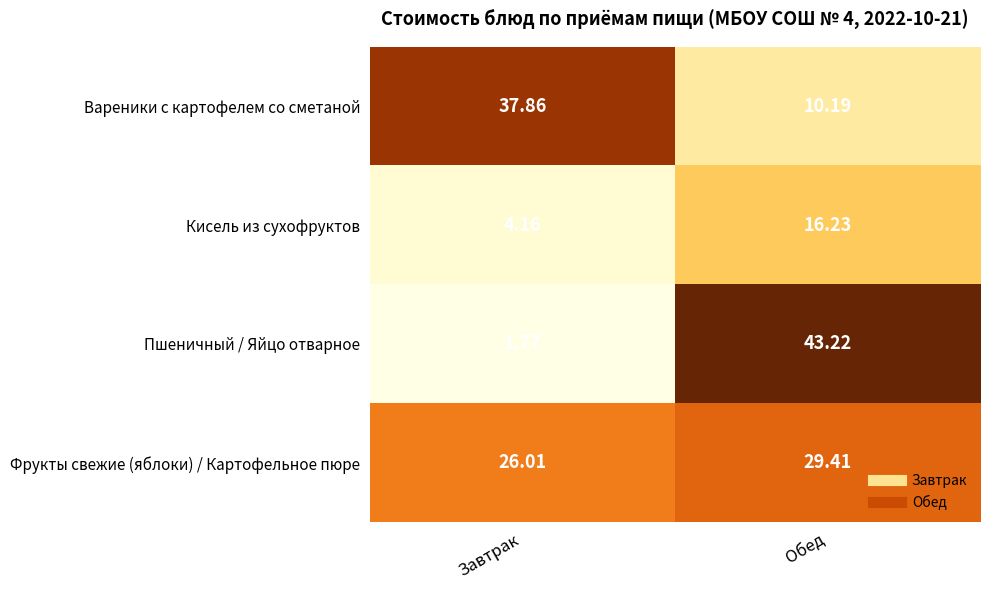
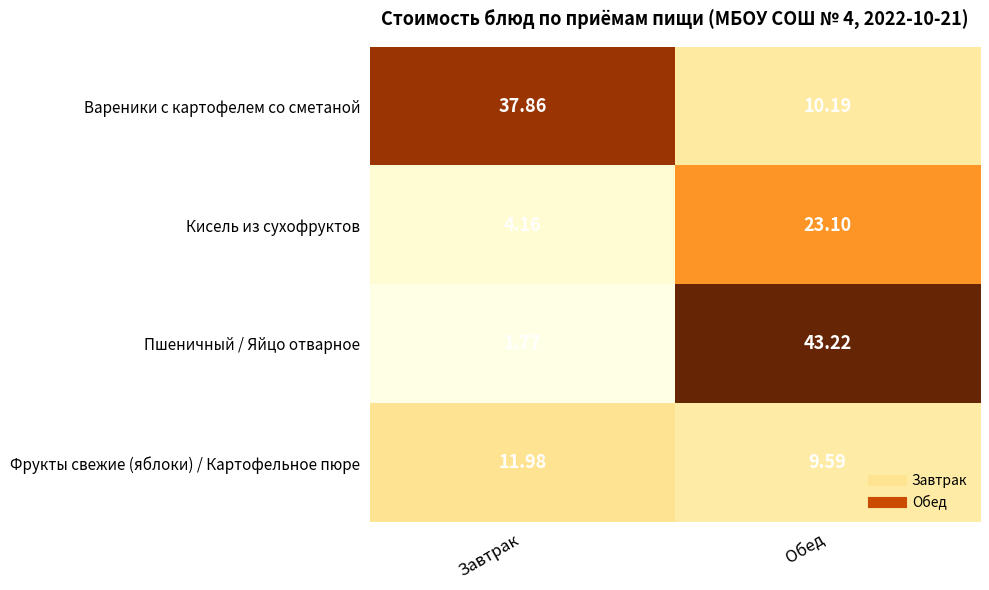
  {
    "Вареники с картофелем со сметаной": {
      "Завтрак": 37.86,
      "Обед": 10.19
    },
    "Кисель из сухофруктов": {
-     "Обед": 16.23
+     "Обед": 23.10
    },
    "Пшеничный / Яйцо отварное": {
      "Обед": 43.22
    },
    "Фрукты свежие (яблоки) / Картофельное пюре": {
-     "Завтрак": 26.01,
-     "Обед": 29.41
+     "Завтрак": 11.98,
+     "Обед": 9.59
    }
  }
